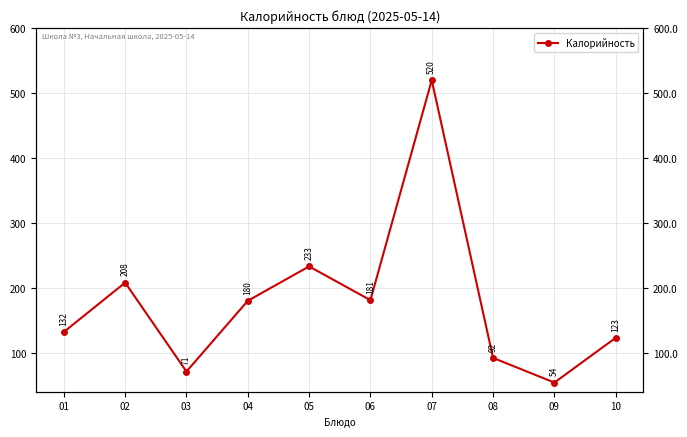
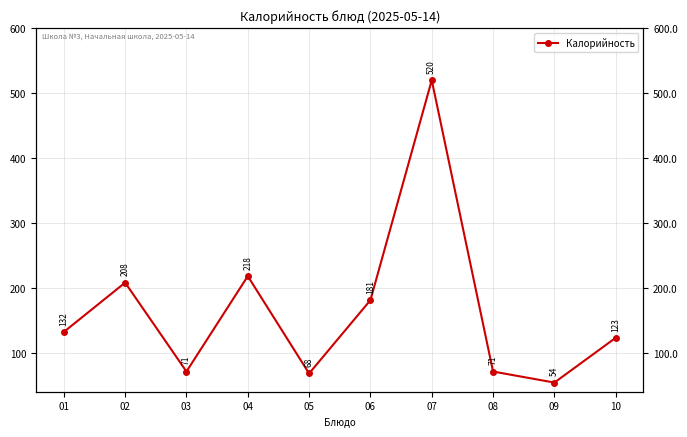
  {
    "01": 132,
    "02": 208,
    "03": 71,
-   "04": 180,
-   "05": 233,
+   "04": 218,
+   "05": 68,
    "06": 181,
    "07": 520,
-   "08": 92,
+   "08": 71,
    "09": 54,
    "10": 123
  }
